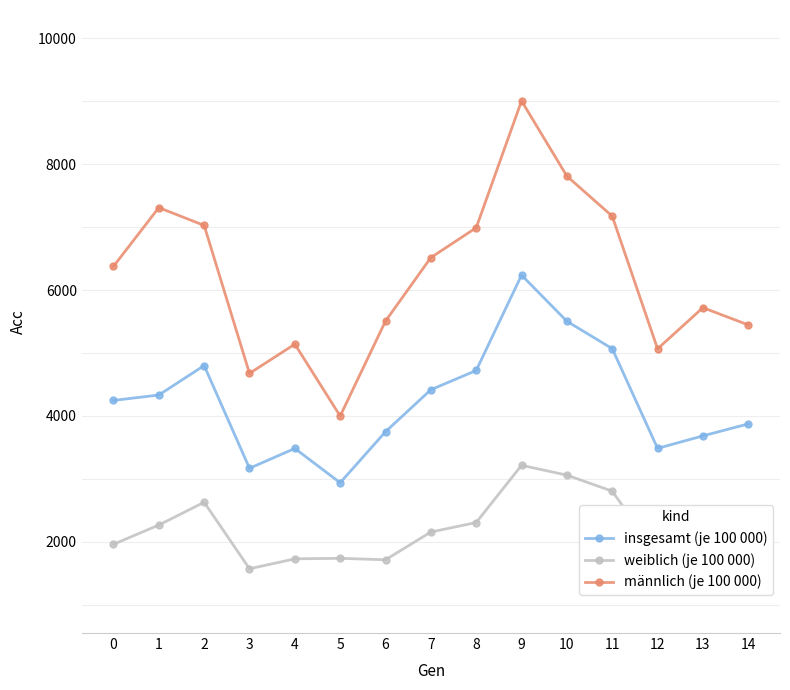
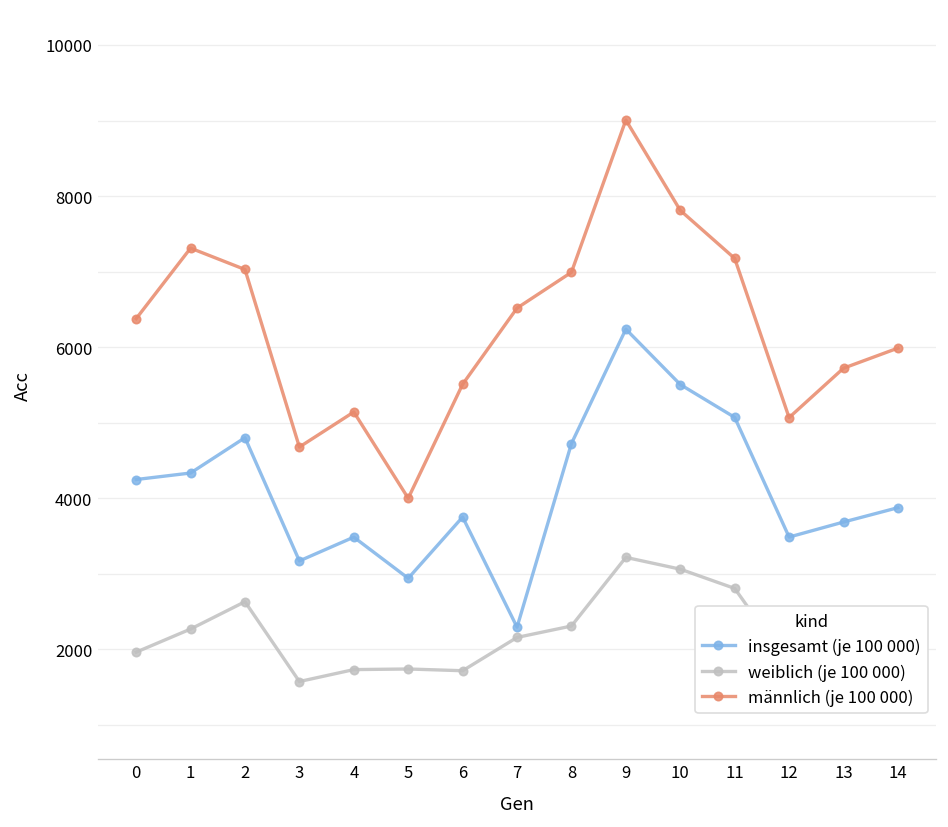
  {
    "insgesamt (je 100 000)": {
      "0": 4200,
      "1": 4300,
      "2": 4800,
      "3": 3200,
      "4": 3500,
      "5": 2900,
      "6": 3700,
-     "7": 4400,
+     "7": 2300,
      "8": 4700,
      "9": 6200,
      "10": 5500,
      "11": 5100,
      "12": 3500,
      "13": 3700,
      "14": 3900
    },
    "weiblich (je 100 000)": {
      "0": 2000,
      "1": 2300,
      "2": 2600,
      "3": 1600,
      "4": 1700,
      "5": 1700,
      "6": 1700,
      "7": 2200,
      "8": 2300,
      "9": 3200,
      "10": 3100,
      "11": 2800
    },
    "männlich (je 100 000)": {
      "0": 6400,
      "1": 7300,
      "2": 7000,
      "3": 4700,
      "4": 5100,
      "5": 4000,
      "6": 5500,
      "7": 6500,
      "8": 7000,
      "9": 9000,
      "10": 7800,
      "11": 7200,
      "12": 5100,
      "13": 5700,
-     "14": 5400
+     "14": 6000
    }
  }
